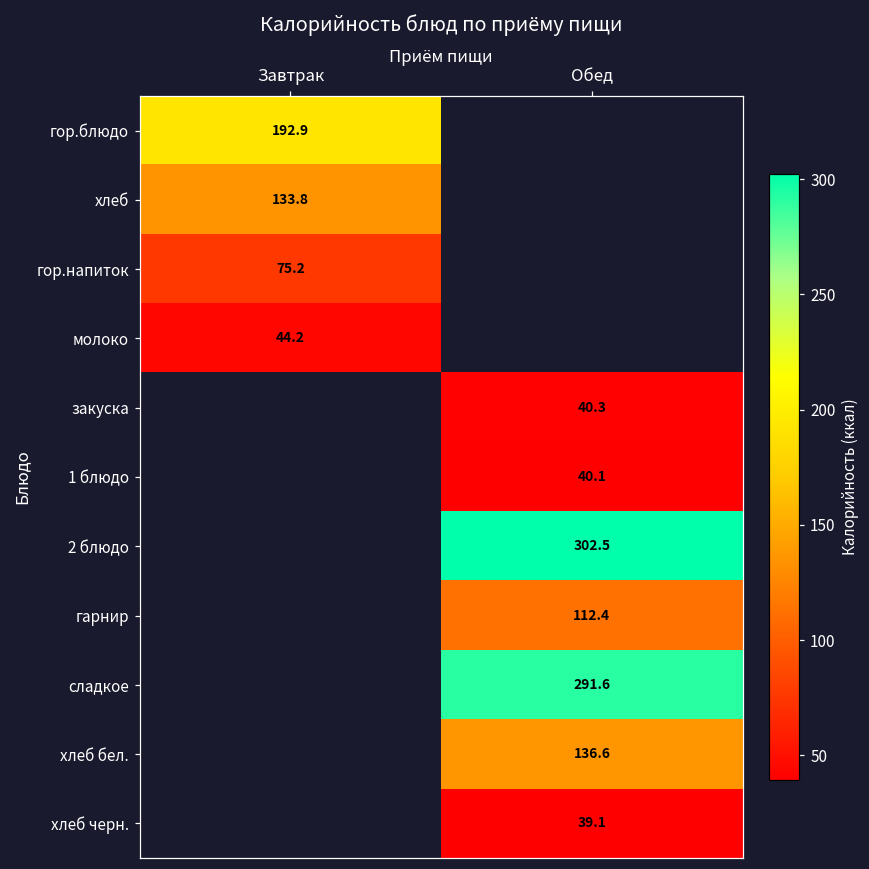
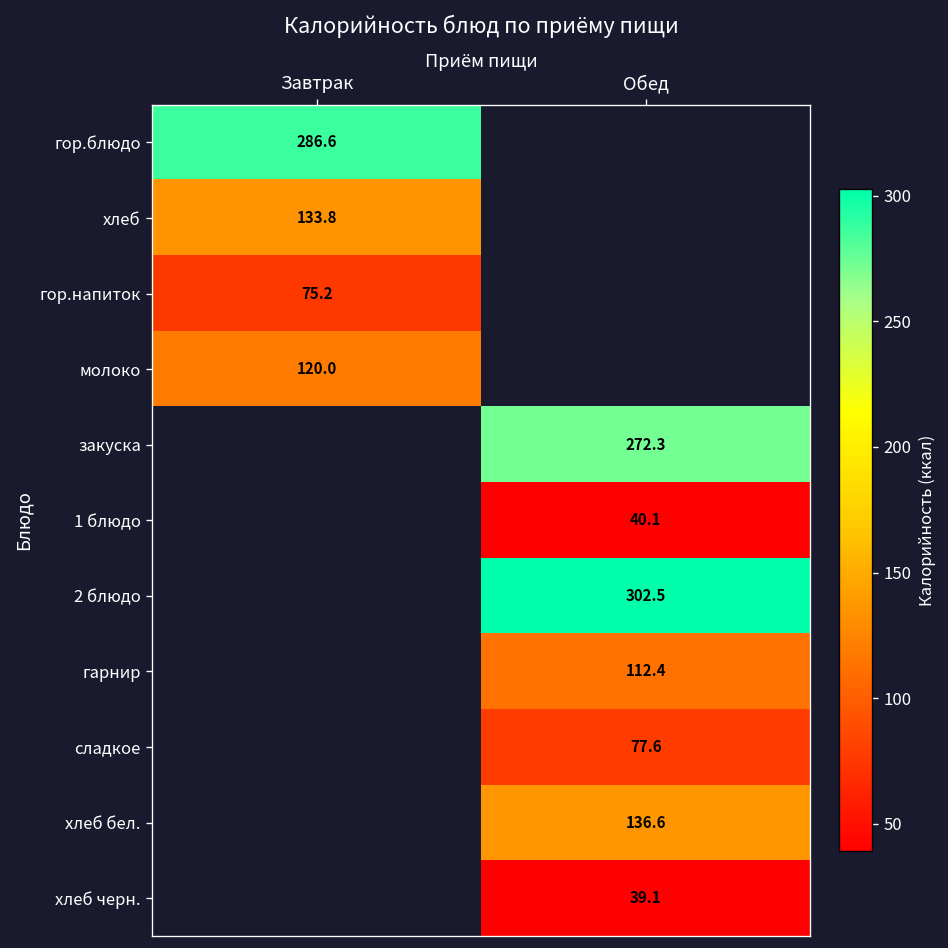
  {
    "гор.блюдо": {
-     "Завтрак": 192.9
+     "Завтрак": 286.6
    },
    "хлеб": {
      "Завтрак": 133.8
    },
    "гор.напиток": {
      "Завтрак": 75.2
    },
    "молоко": {
-     "Завтрак": 44.2
+     "Завтрак": 120.0
    },
    "закуска": {
-     "Обед": 40.3
+     "Обед": 272.3
    },
    "1 блюдо": {
      "Обед": 40.1
    },
    "2 блюдо": {
      "Обед": 302.5
    },
    "гарнир": {
      "Обед": 112.4
    },
    "сладкое": {
-     "Обед": 291.6
+     "Обед": 77.6
    },
    "хлеб бел.": {
      "Обед": 136.6
    },
    "хлеб черн.": {
      "Обед": 39.1
    }
  }
